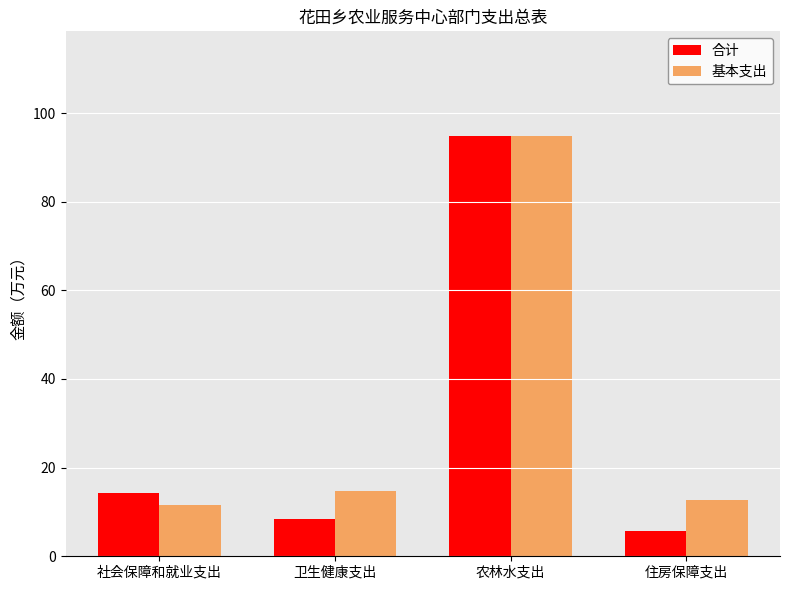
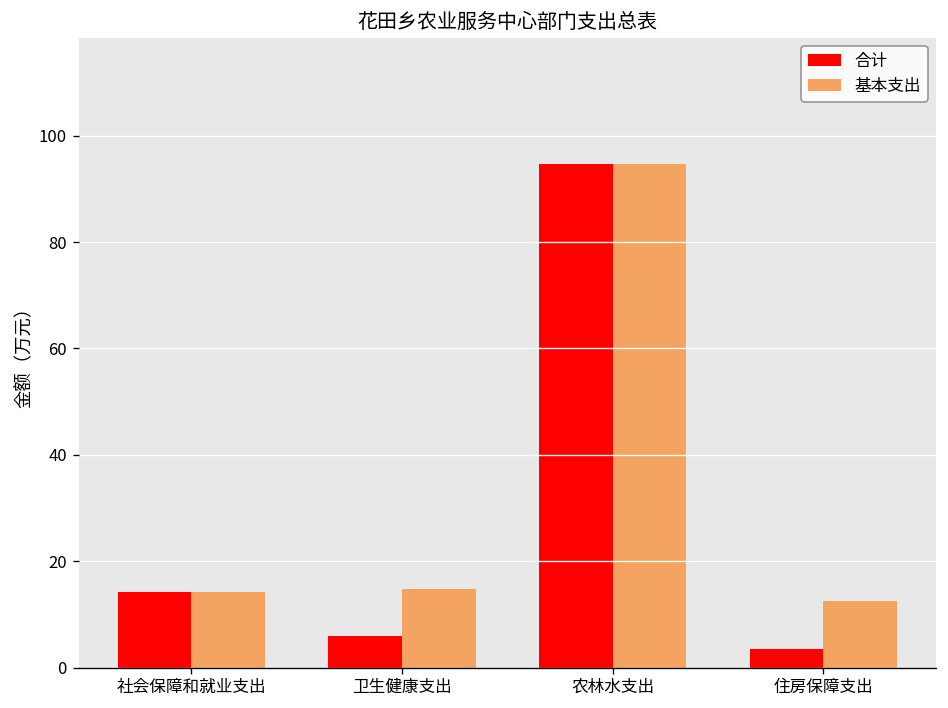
  {
    "合计": {
      "社会保障和就业支出": 14,
-     "卫生健康支出": 8,
+     "卫生健康支出": 6,
      "农林水支出": 95,
-     "住房保障支出": 6
+     "住房保障支出": 4
    },
    "基本支出": {
-     "社会保障和就业支出": 12,
+     "社会保障和就业支出": 14,
      "卫生健康支出": 15,
      "农林水支出": 95,
      "住房保障支出": 13
    }
  }
